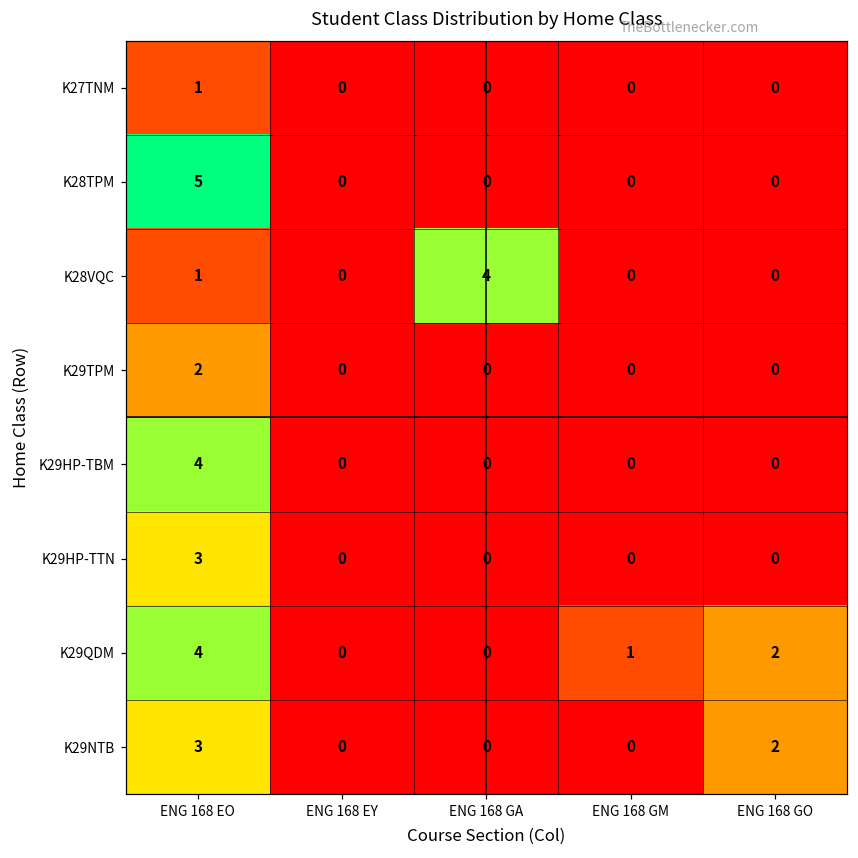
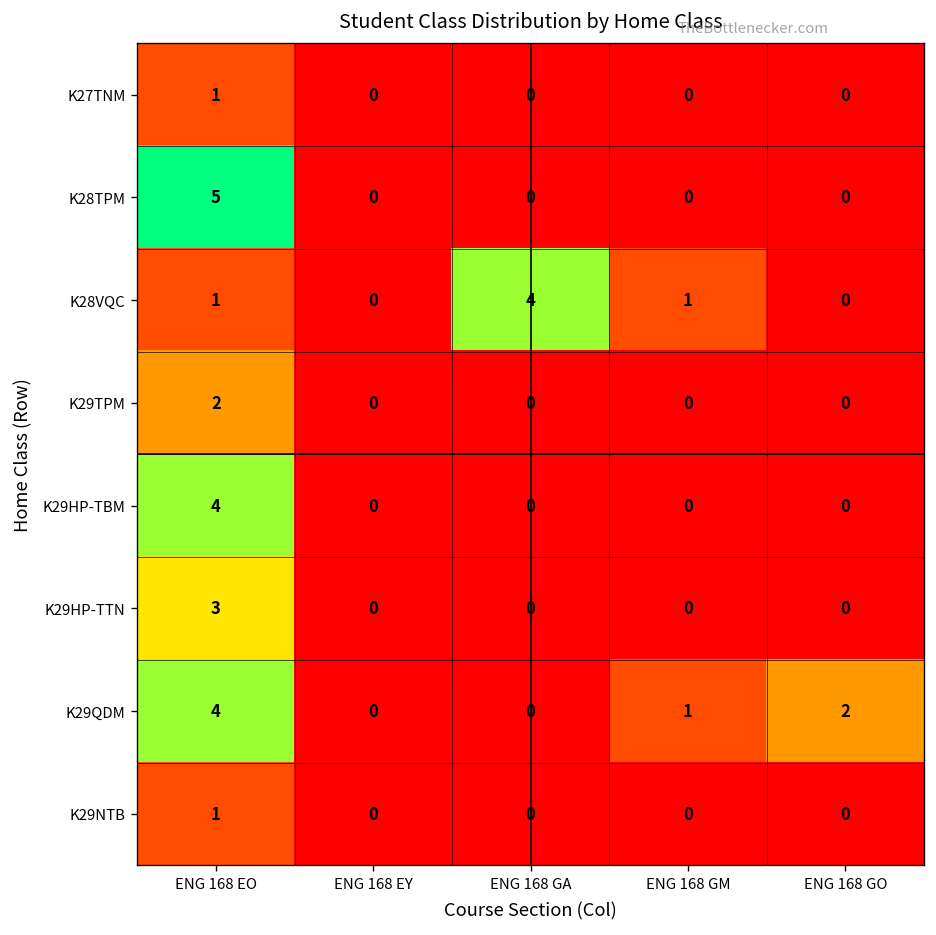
  {
    "K27TNM": {
      "ENG 168 EO": 1,
      "ENG 168 EY": 0,
      "ENG 168 GA": 0,
      "ENG 168 GM": 0,
      "ENG 168 GO": 0
    },
    "K28TPM": {
      "ENG 168 EO": 5,
      "ENG 168 EY": 0,
      "ENG 168 GA": 0,
      "ENG 168 GM": 0,
      "ENG 168 GO": 0
    },
    "K28VQC": {
      "ENG 168 EO": 1,
      "ENG 168 EY": 0,
      "ENG 168 GA": 4,
-     "ENG 168 GM": 0,
+     "ENG 168 GM": 1,
      "ENG 168 GO": 0
    },
    "K29TPM": {
      "ENG 168 EO": 2,
      "ENG 168 EY": 0,
      "ENG 168 GA": 0,
      "ENG 168 GM": 0,
      "ENG 168 GO": 0
    },
    "K29HP-TBM": {
      "ENG 168 EO": 4,
      "ENG 168 EY": 0,
      "ENG 168 GA": 0,
      "ENG 168 GM": 0,
      "ENG 168 GO": 0
    },
    "K29HP-TTN": {
      "ENG 168 EO": 3,
      "ENG 168 EY": 0,
      "ENG 168 GA": 0,
      "ENG 168 GM": 0,
      "ENG 168 GO": 0
    },
    "K29QDM": {
      "ENG 168 EO": 4,
      "ENG 168 EY": 0,
      "ENG 168 GA": 0,
      "ENG 168 GM": 1,
      "ENG 168 GO": 2
    },
    "K29NTB": {
-     "ENG 168 EO": 3,
+     "ENG 168 EO": 1,
      "ENG 168 EY": 0,
      "ENG 168 GA": 0,
      "ENG 168 GM": 0,
-     "ENG 168 GO": 2
+     "ENG 168 GO": 0
    }
  }
